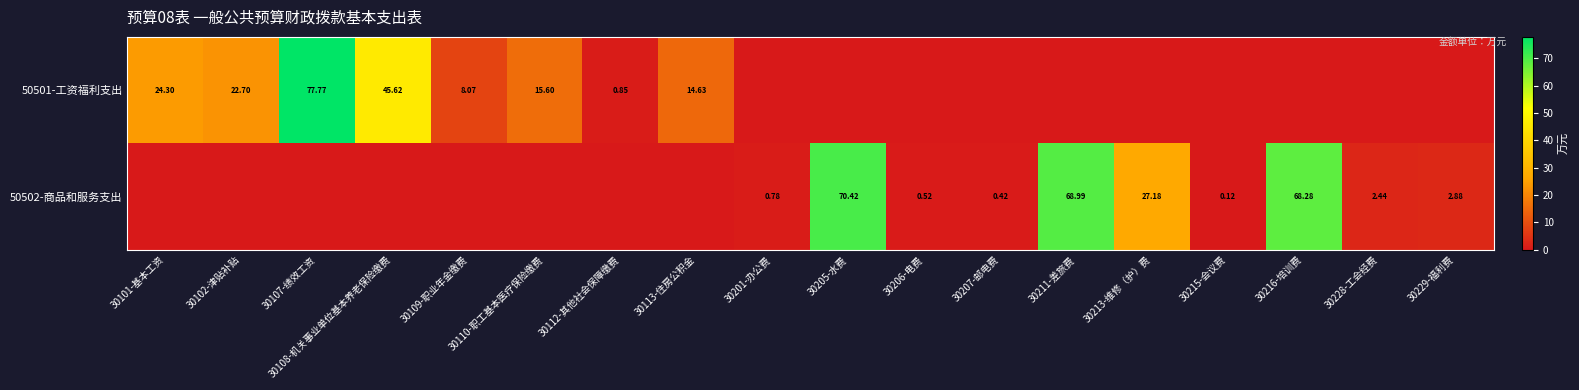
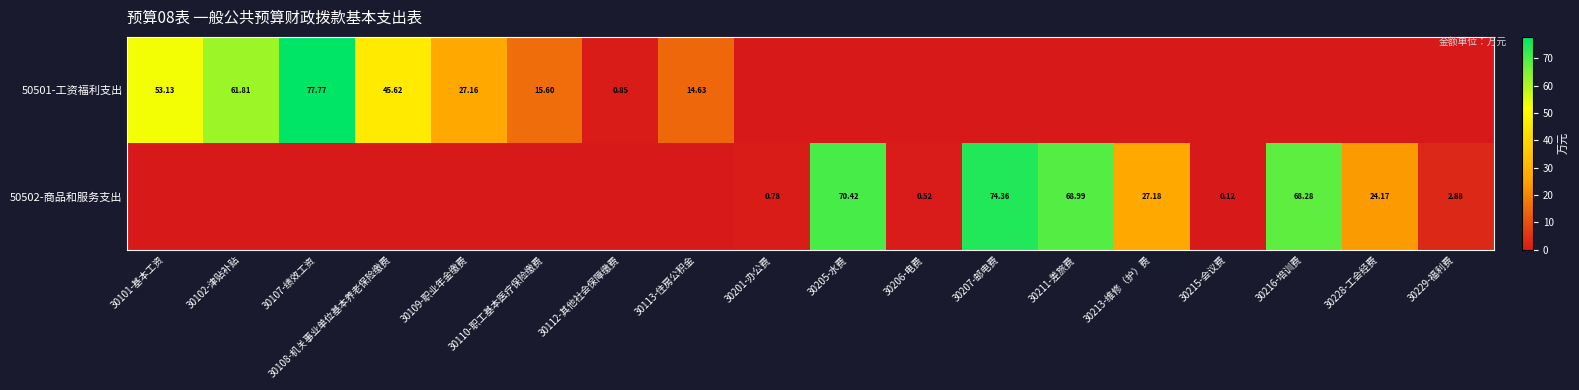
  {
    "50501-工资福利支出": {
-     "30101-基本工资": 24.30,
-     "30102-津贴补贴": 22.70,
+     "30101-基本工资": 53.13,
+     "30102-津贴补贴": 61.81,
      "30107-绩效工资": 77.77,
      "30108-机关事业单位基本养老保险缴费": 45.62,
-     "30109-职业年金缴费": 8.07,
+     "30109-职业年金缴费": 27.16,
      "30110-职工基本医疗保险缴费": 15.60,
      "30112-其他社会保障缴费": 0.85,
      "30113-住房公积金": 14.63
    },
    "50502-商品和服务支出": {
      "30201-办公费": 0.78,
      "30205-水费": 70.42,
      "30206-电费": 0.52,
-     "30207-邮电费": 0.42,
+     "30207-邮电费": 74.36,
      "30211-差旅费": 68.99,
      "30213-维修（护）费": 27.18,
      "30215-会议费": 0.12,
      "30216-培训费": 68.28,
-     "30228-工会经费": 2.44,
+     "30228-工会经费": 24.17,
      "30229-福利费": 2.88
    }
  }
